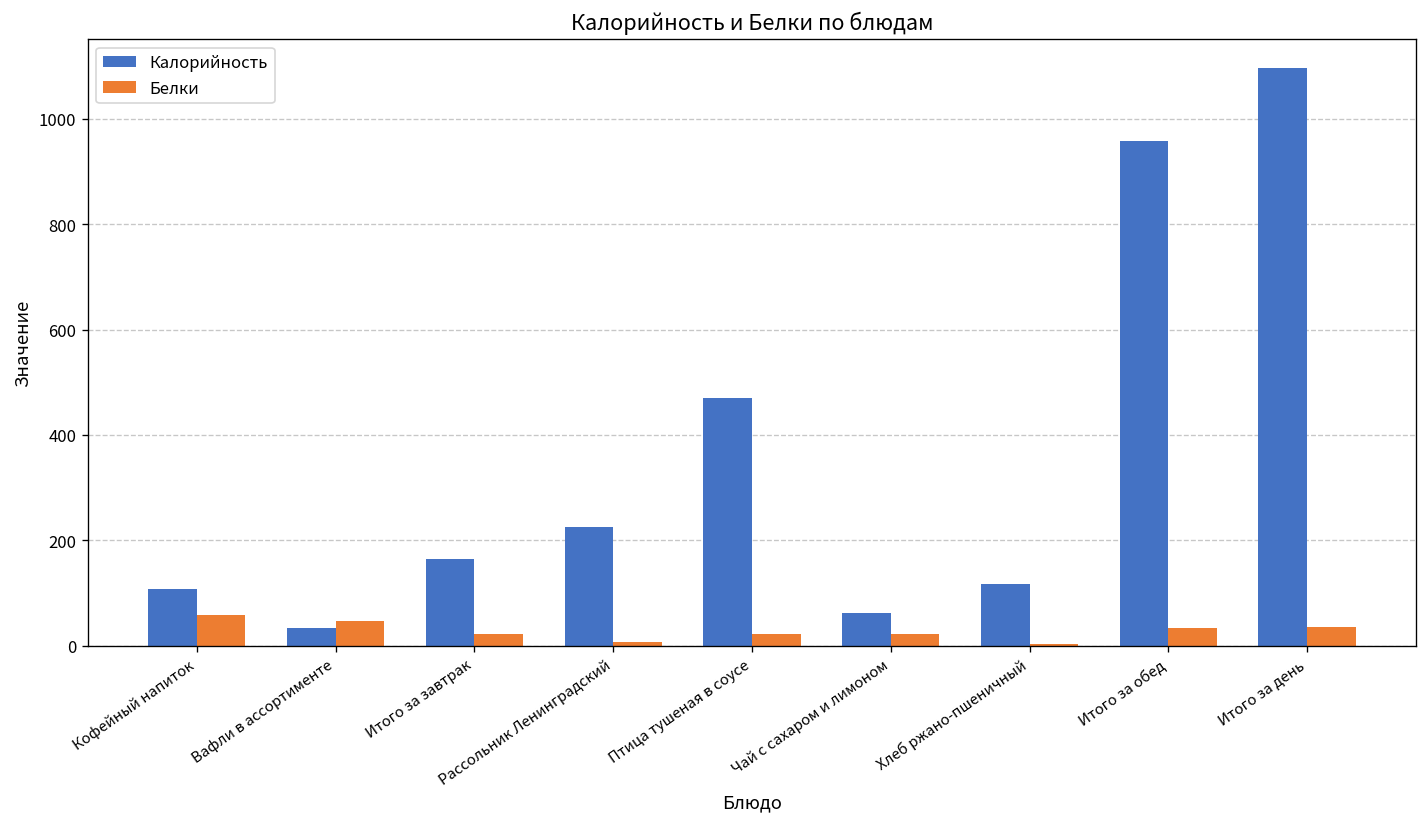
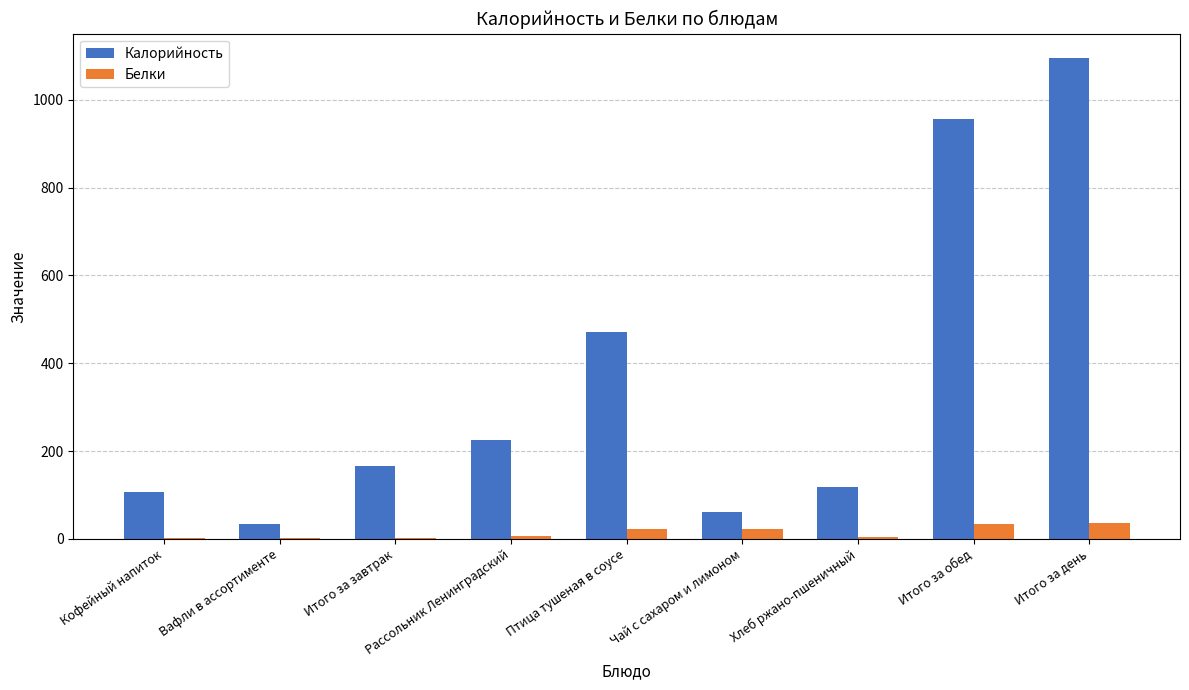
  {
    "Калорийность": {
      "Кофейный напиток": 110,
      "Вафли в ассортименте": 30,
      "Итого за завтрак": 170,
      "Рассольник Ленинградский": 220,
      "Птица тушеная в соусе": 470,
      "Чай с сахаром и лимоном": 60,
      "Хлеб ржано-пшеничный": 120,
      "Итого за обед": 960,
      "Итого за день": 1100
    },
    "Белки": {
-     "Кофейный напиток": 60,
-     "Вафли в ассортименте": 50,
-     "Итого за завтрак": 20,
+     "Кофейный напиток": 0,
+     "Вафли в ассортименте": 0,
+     "Итого за завтрак": 0,
      "Рассольник Ленинградский": 10,
      "Птица тушеная в соусе": 20,
      "Чай с сахаром и лимоном": 20,
      "Итого за обед": 30,
      "Итого за день": 40
    }
  }
